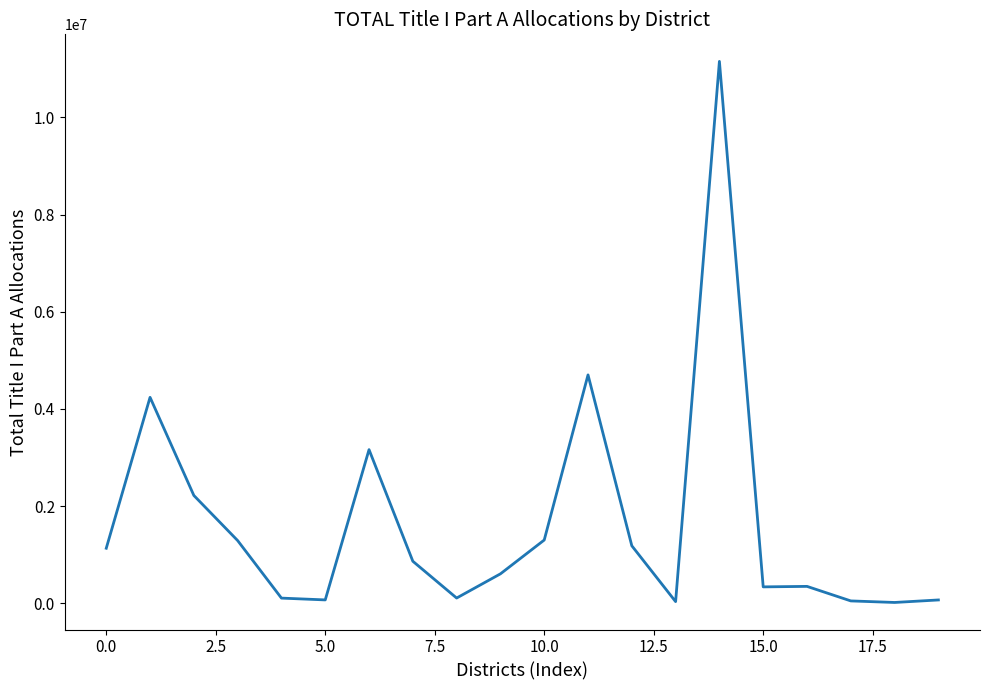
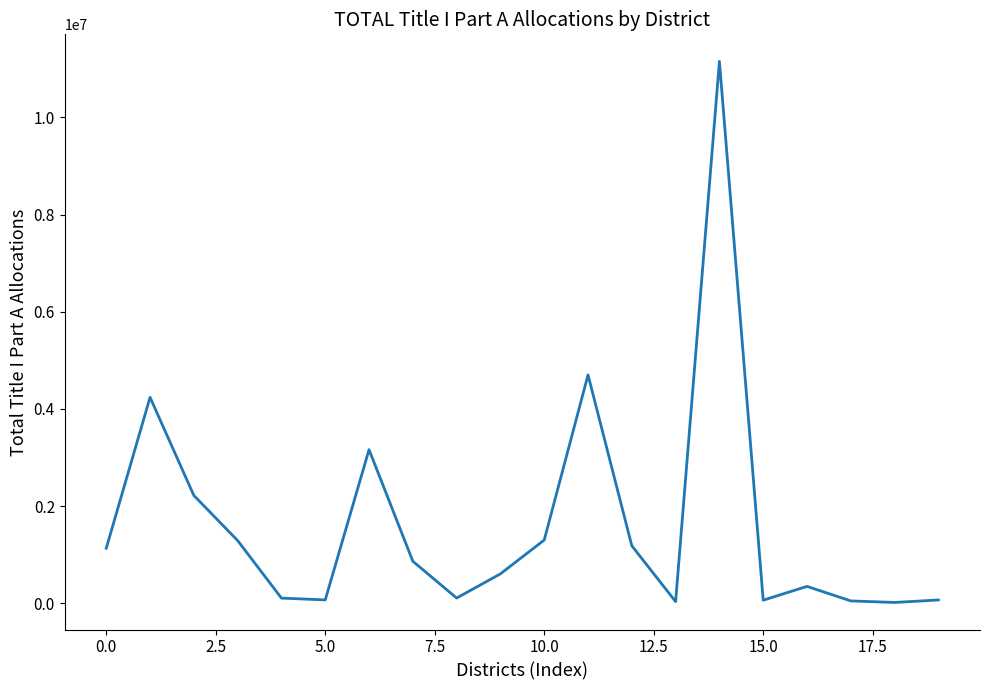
  {
    "0.0": 1100000,
    "5.0": 100000,
    "10.0": 1300000,
-   "15.0": 300000
+   "15.0": 100000
  }
